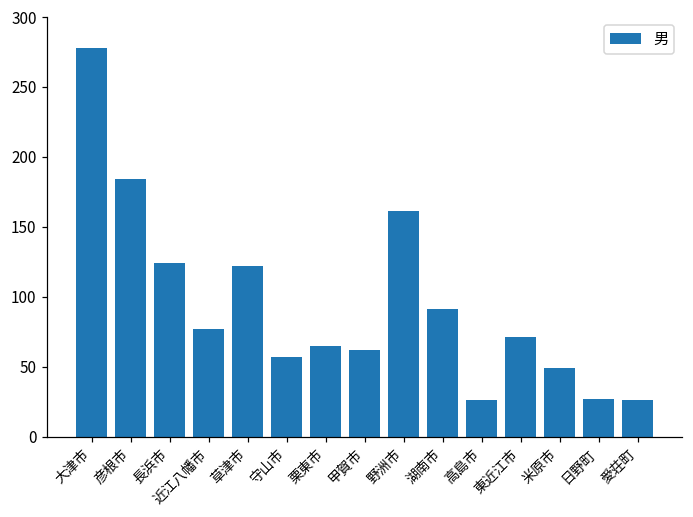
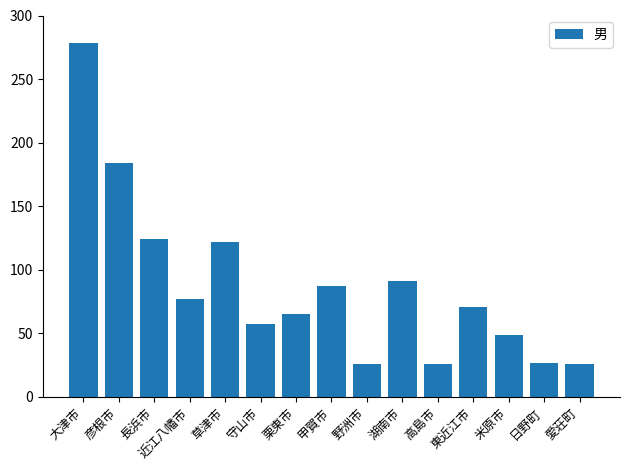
  {
    "大津市": 278,
    "彦根市": 184,
    "長浜市": 124,
    "近江八幡市": 77,
    "草津市": 122,
    "守山市": 57,
    "栗東市": 65,
-   "甲賀市": 62,
-   "野洲市": 161,
+   "甲賀市": 87,
+   "野洲市": 26,
    "湖南市": 91,
    "高島市": 26,
    "東近江市": 71,
    "米原市": 49,
    "日野町": 27,
    "愛荘町": 26
  }
